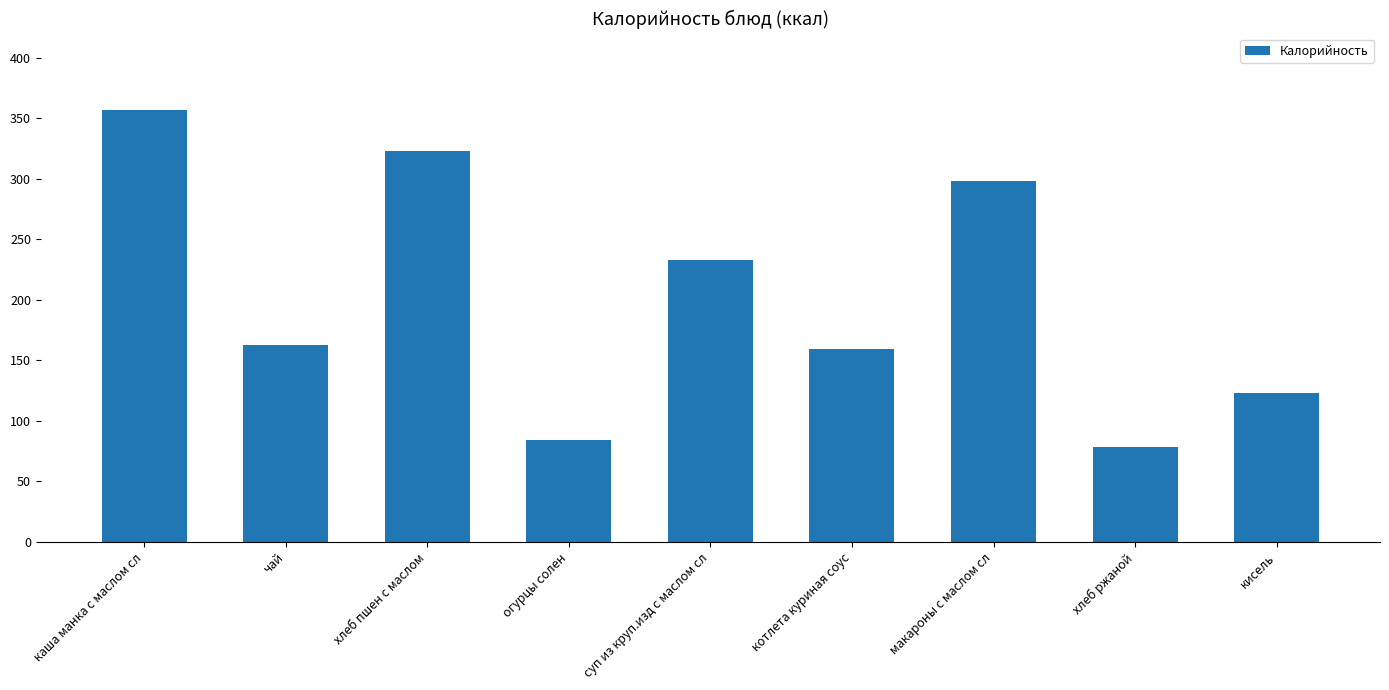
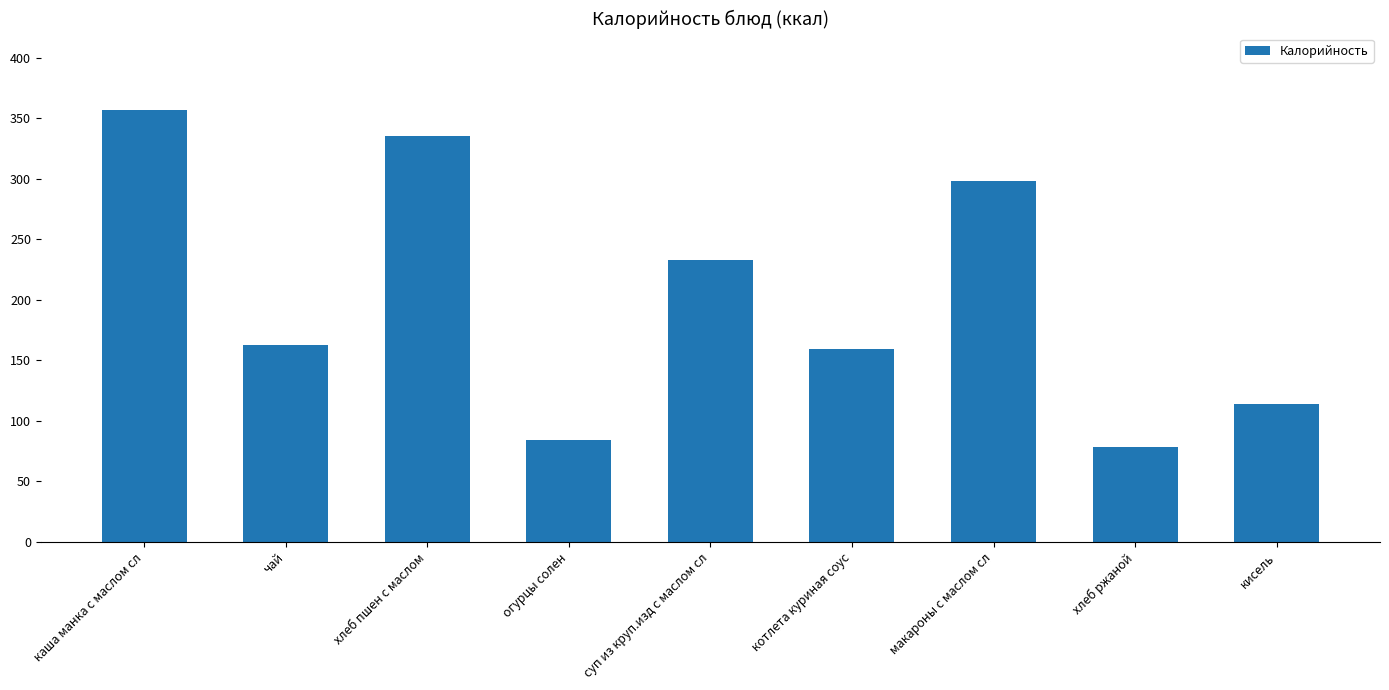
  {
    "каша манка с маслом сл": 357,
    "чай": 163,
-   "хлеб пшен с маслом": 323,
+   "хлеб пшен с маслом": 335,
    "огурцы солен": 84,
    "суп из круп.изд с маслом сл": 233,
    "котлета куриная соус": 159,
    "макароны с маслом сл": 298,
    "хлеб ржаной": 78,
-   "кисель": 123
+   "кисель": 114
  }
